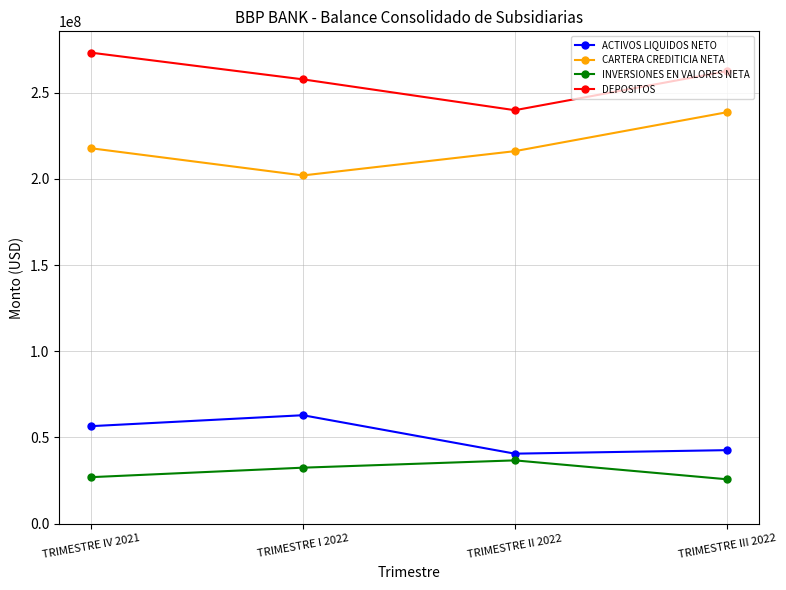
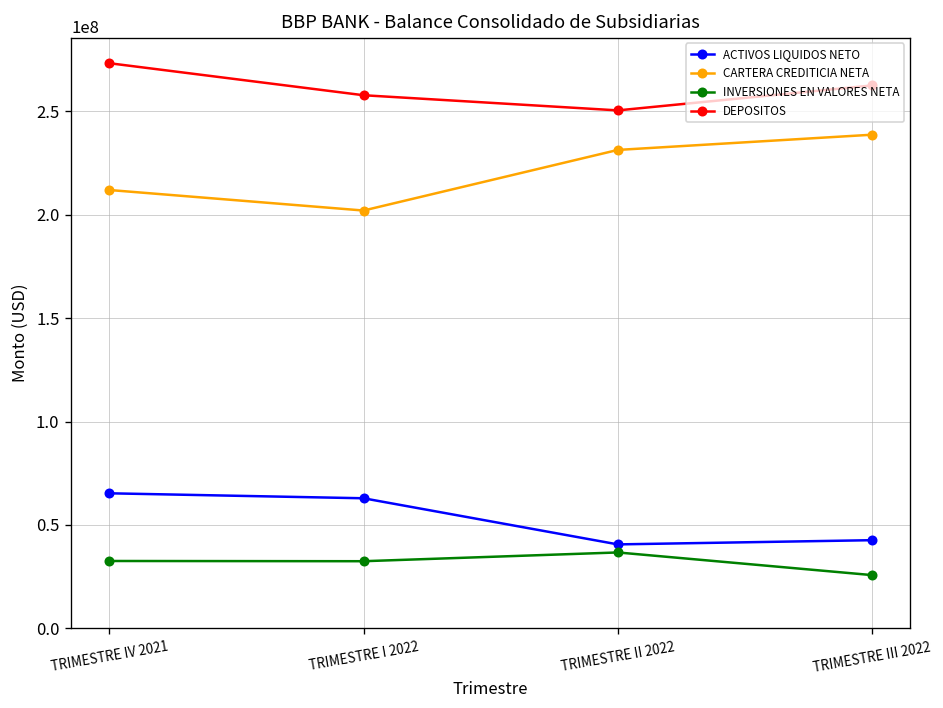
  {
    "ACTIVOS LIQUIDOS NETO": {
-     "TRIMESTRE IV 2021": 57000000,
+     "TRIMESTRE IV 2021": 65000000,
      "TRIMESTRE I 2022": 63000000,
      "TRIMESTRE II 2022": 41000000,
      "TRIMESTRE III 2022": 43000000
    },
    "CARTERA CREDITICIA NETA": {
-     "TRIMESTRE IV 2021": 218000000,
+     "TRIMESTRE IV 2021": 212000000,
      "TRIMESTRE I 2022": 202000000,
-     "TRIMESTRE II 2022": 216000000,
+     "TRIMESTRE II 2022": 231000000,
      "TRIMESTRE III 2022": 239000000
    },
    "INVERSIONES EN VALORES NETA": {
-     "TRIMESTRE IV 2021": 27000000,
+     "TRIMESTRE IV 2021": 33000000,
      "TRIMESTRE I 2022": 32000000,
      "TRIMESTRE II 2022": 37000000,
      "TRIMESTRE III 2022": 26000000
    },
    "DEPOSITOS": {
      "TRIMESTRE IV 2021": 273000000,
      "TRIMESTRE I 2022": 258000000,
-     "TRIMESTRE II 2022": 240000000
+     "TRIMESTRE II 2022": 250000000
    }
  }
